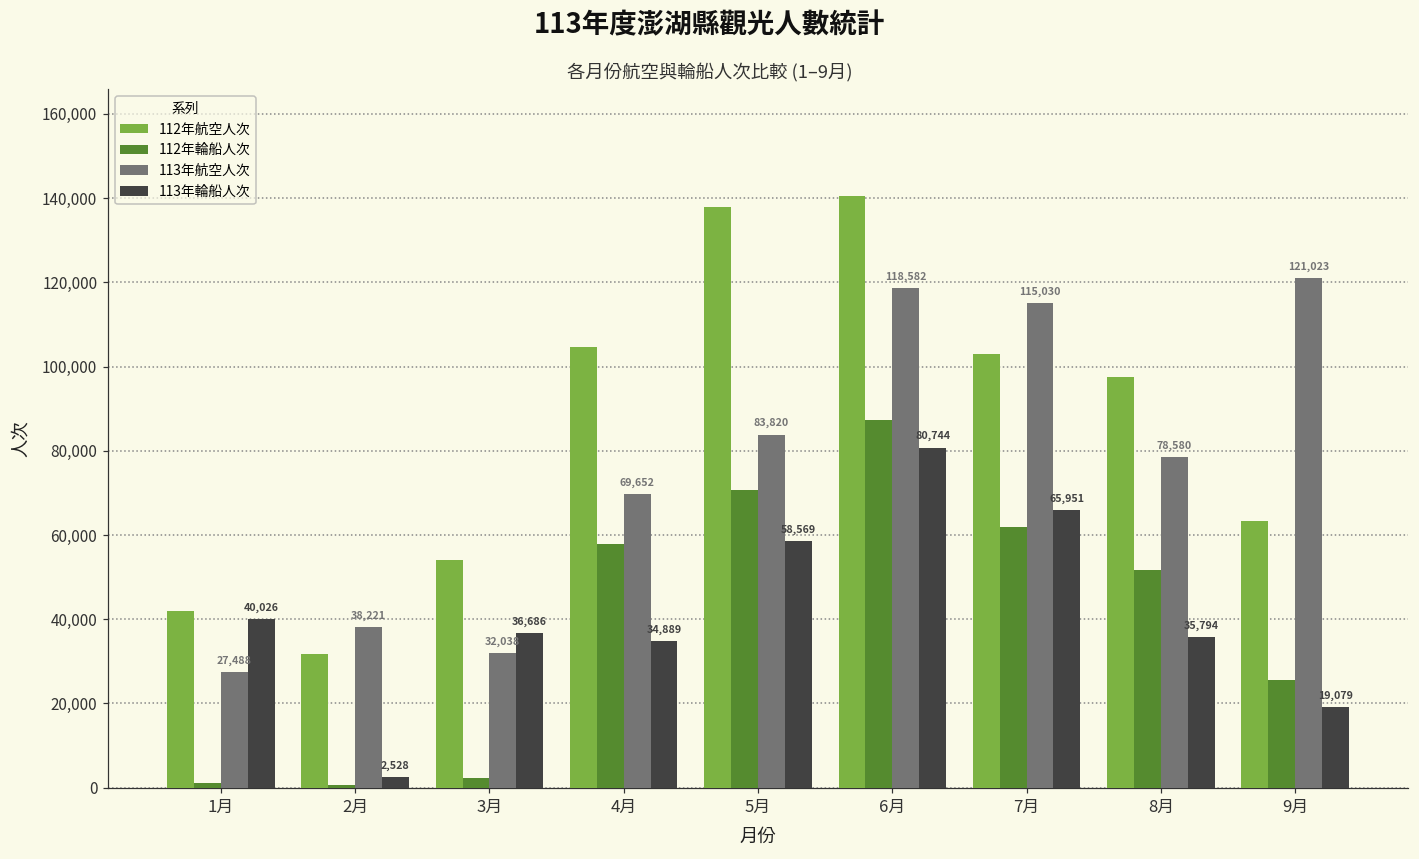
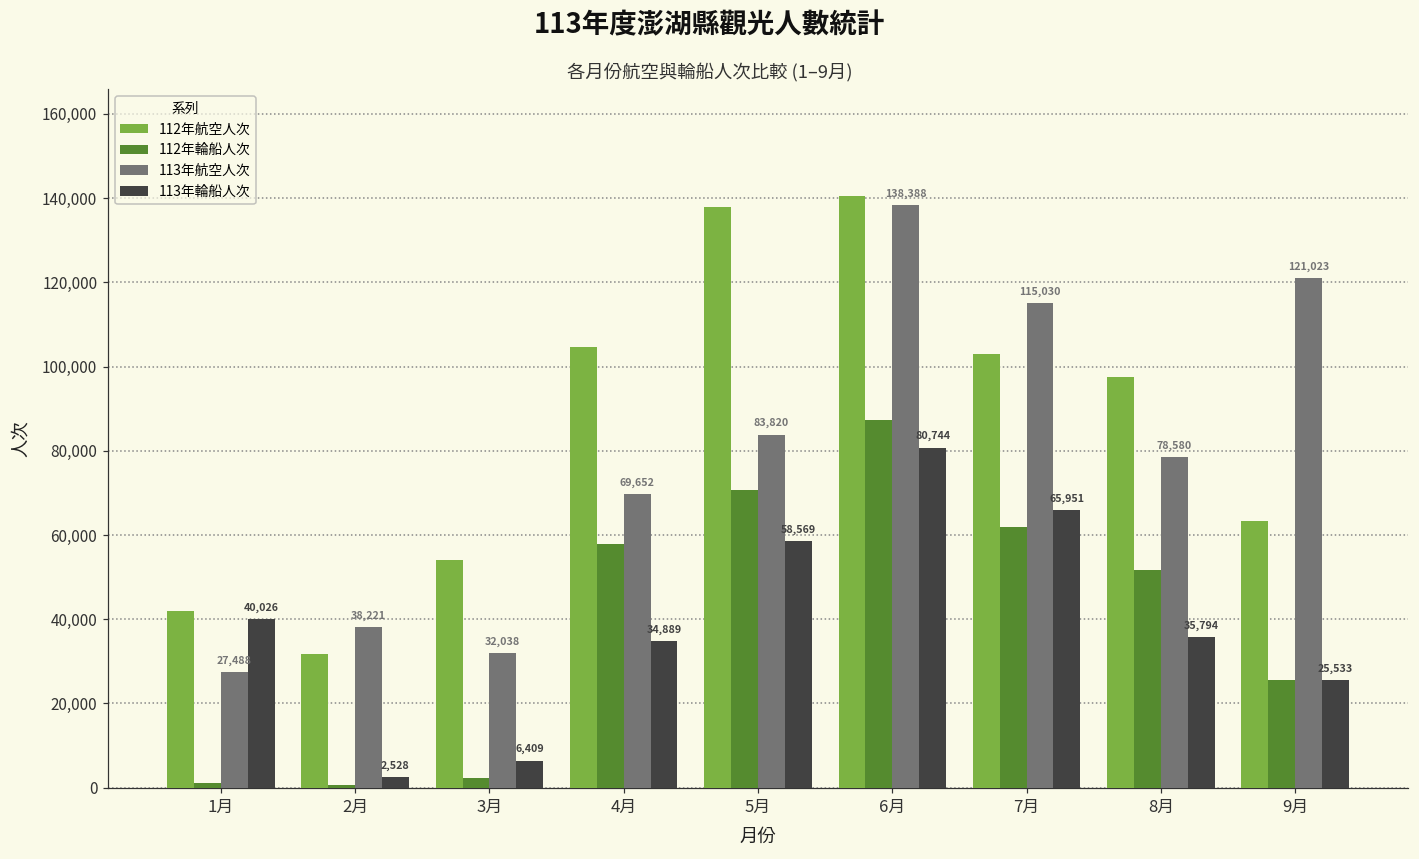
  {
    "113年航空人次": {
      "1月": "27,488",
      "2月": "38,221",
      "3月": "32,038",
      "4月": "69,652",
      "5月": "83,820",
-     "6月": "118,582",
+     "6月": "138,388",
      "7月": "115,030",
      "8月": "78,580",
      "9月": "121,023"
    },
    "113年輪船人次": {
      "1月": "40,026",
      "2月": "2,528",
-     "3月": "36,686",
+     "3月": "6,409",
      "4月": "34,889",
      "5月": "58,569",
      "6月": "80,744",
      "7月": "65,951",
      "8月": "35,794",
-     "9月": "19,079"
+     "9月": "25,533"
    }
  }
